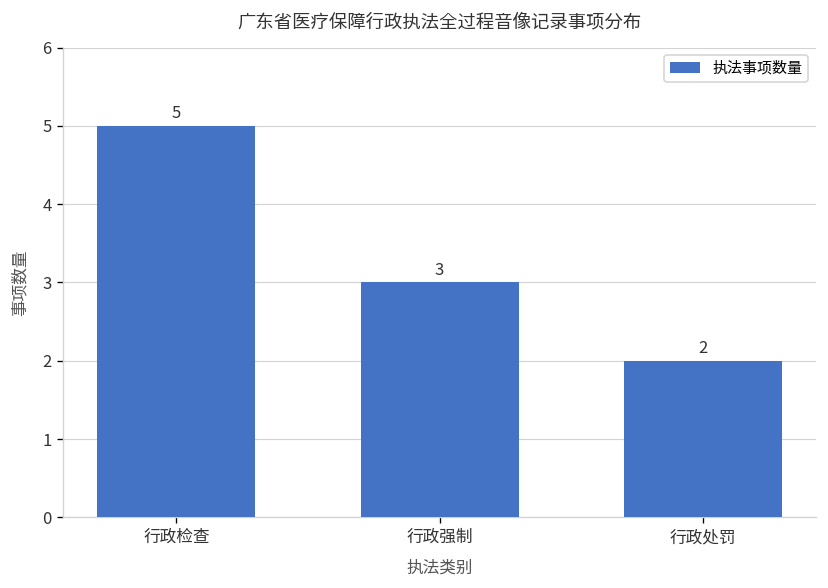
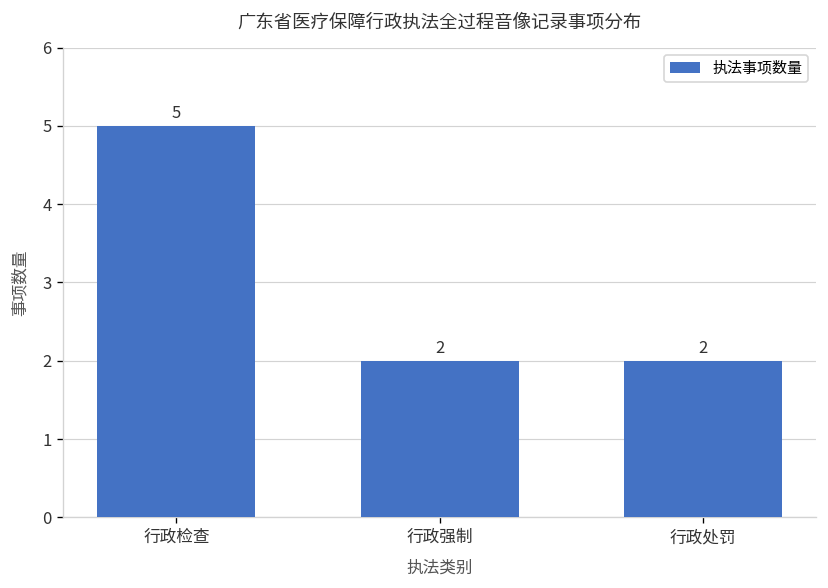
  {
    "行政检查": 5,
-   "行政强制": 3,
+   "行政强制": 2,
    "行政处罚": 2
  }
